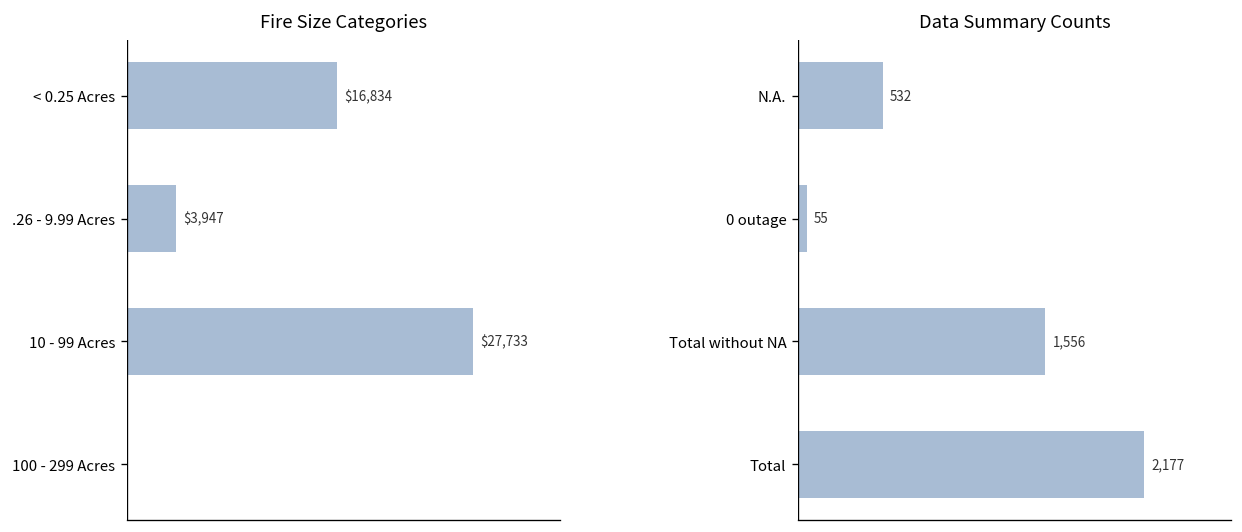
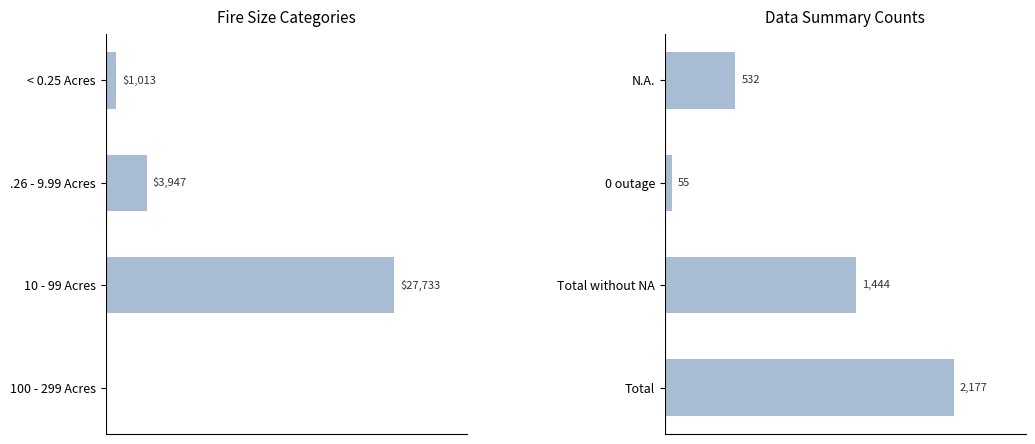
  {
    "Fire Size Categories": {
-     "< 0.25 Acres": "$16,834",
+     "< 0.25 Acres": "$1,013",
      ".26 - 9.99 Acres": "$3,947",
      "10 - 99 Acres": "$27,733"
    },
    "Data Summary Counts": {
      "N.A.": "532",
      "0 outage": "55",
-     "Total without NA": "1,556",
+     "Total without NA": "1,444",
      "Total": "2,177"
    }
  }
